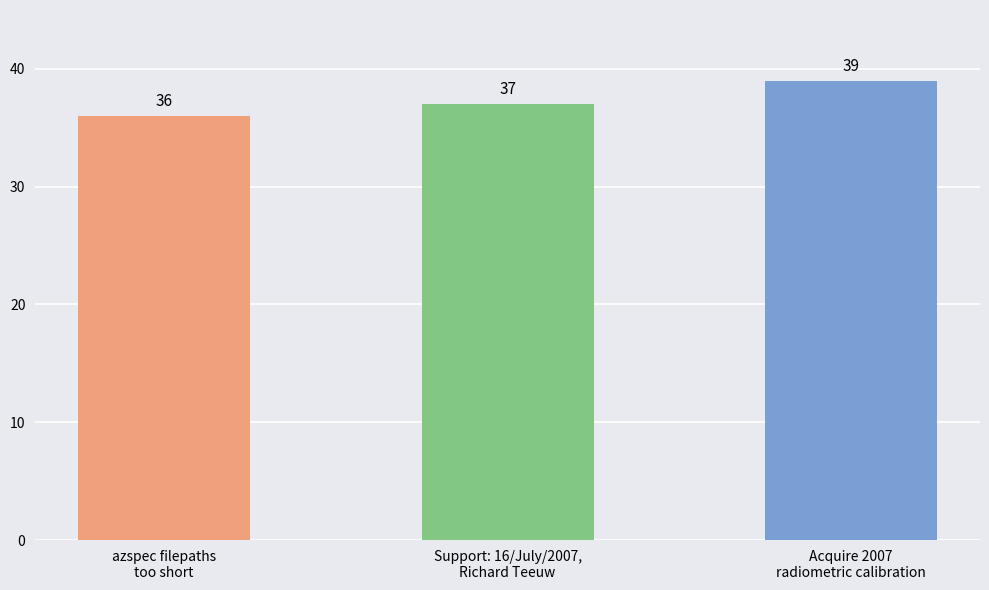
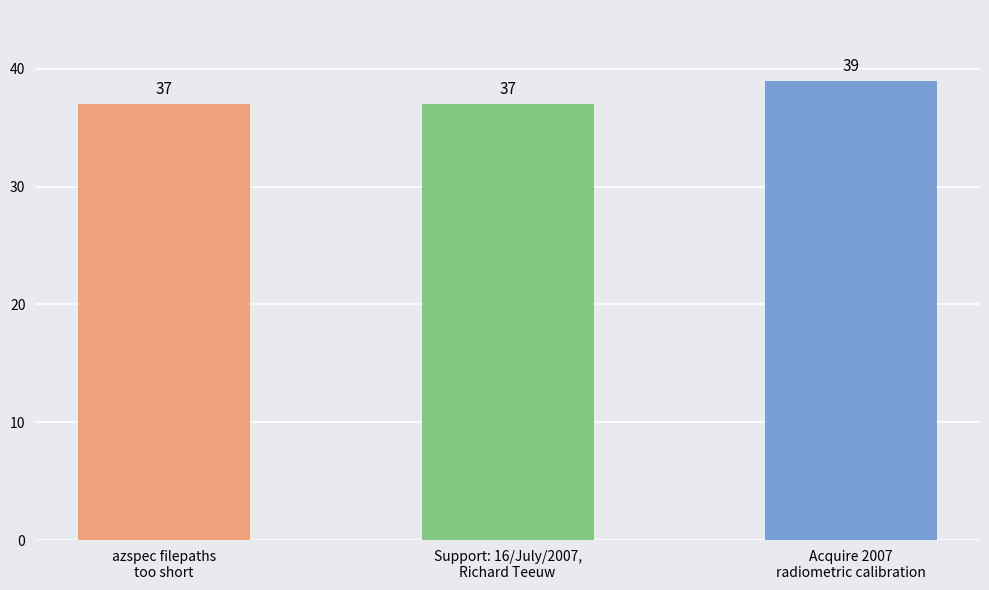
  {
-   "azspec filepaths too short": 36,
+   "azspec filepaths too short": 37,
    "Support: 16/July/2007, Richard Teeuw": 37,
    "Acquire 2007 radiometric calibration": 39
  }
